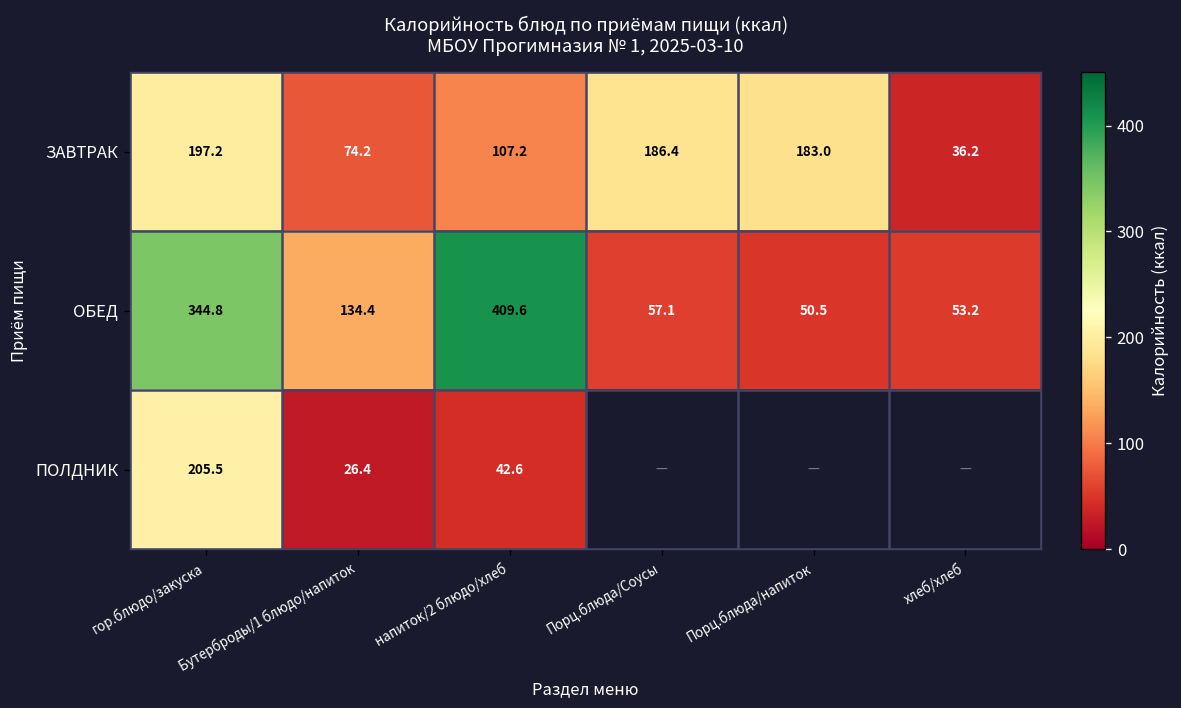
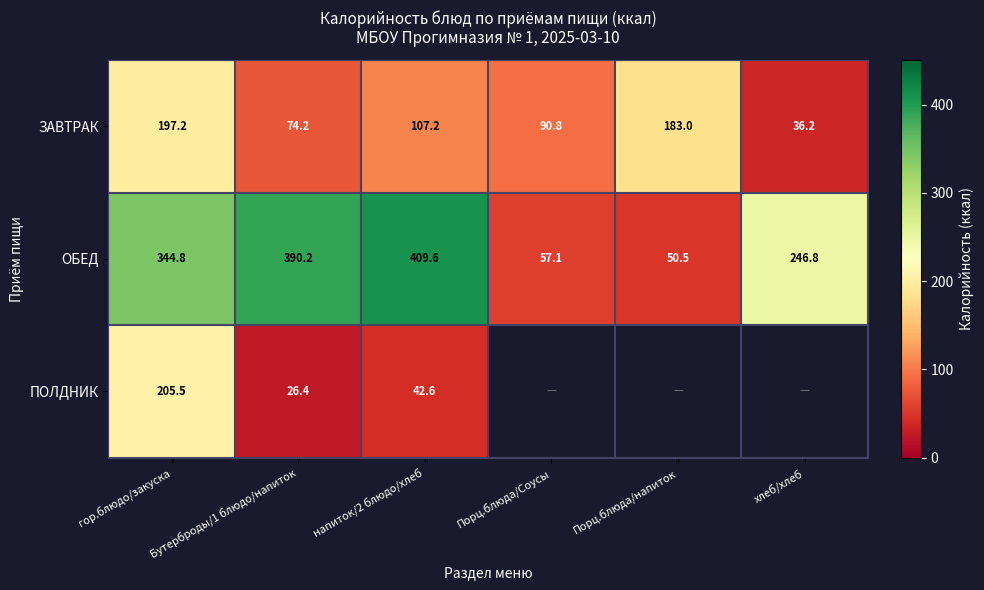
  {
    "ЗАВТРАК": {
      "гор.блюдо/закуска": 197.2,
      "Бутерброды/1 блюдо/напиток": 74.2,
      "напиток/2 блюдо/хлеб": 107.2,
-     "Порц.блюда/Соусы": 186.4,
+     "Порц.блюда/Соусы": 90.8,
      "Порц.блюда/напиток": 183.0,
      "хлеб/хлеб": 36.2
    },
    "ОБЕД": {
      "гор.блюдо/закуска": 344.8,
-     "Бутерброды/1 блюдо/напиток": 134.4,
+     "Бутерброды/1 блюдо/напиток": 390.2,
      "напиток/2 блюдо/хлеб": 409.6,
      "Порц.блюда/Соусы": 57.1,
      "Порц.блюда/напиток": 50.5,
-     "хлеб/хлеб": 53.2
+     "хлеб/хлеб": 246.8
    },
    "ПОЛДНИК": {
      "гор.блюдо/закуска": 205.5,
      "Бутерброды/1 блюдо/напиток": 26.4,
      "напиток/2 блюдо/хлеб": 42.6
    }
  }
